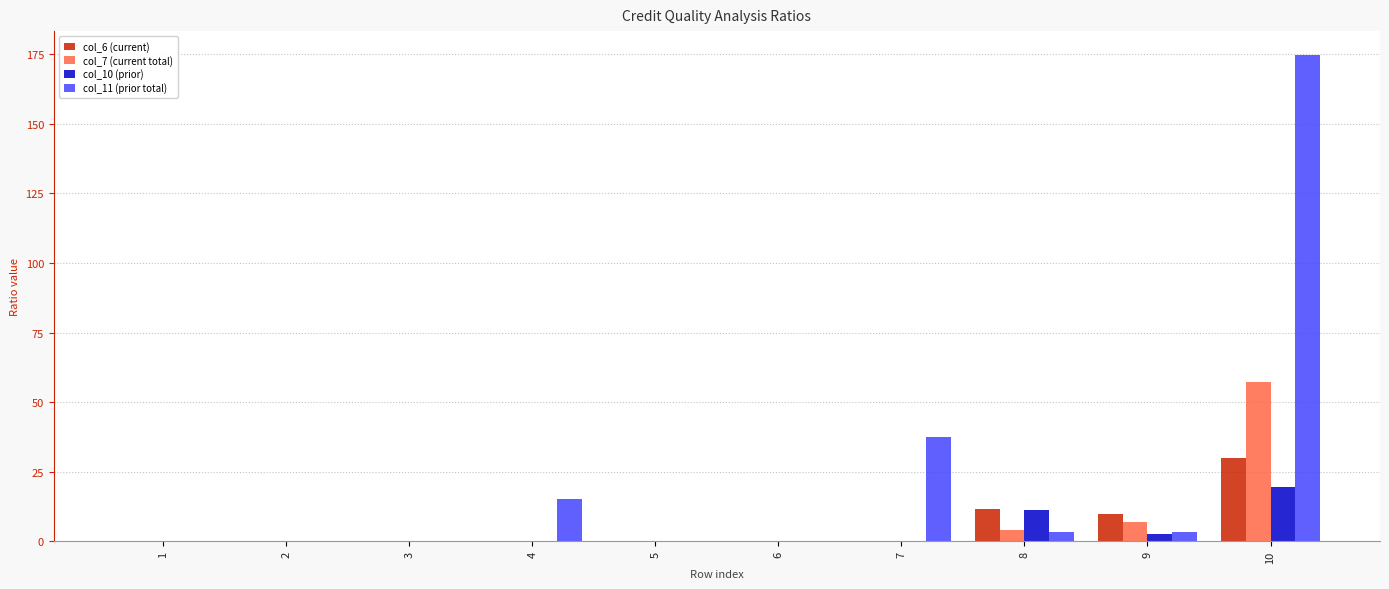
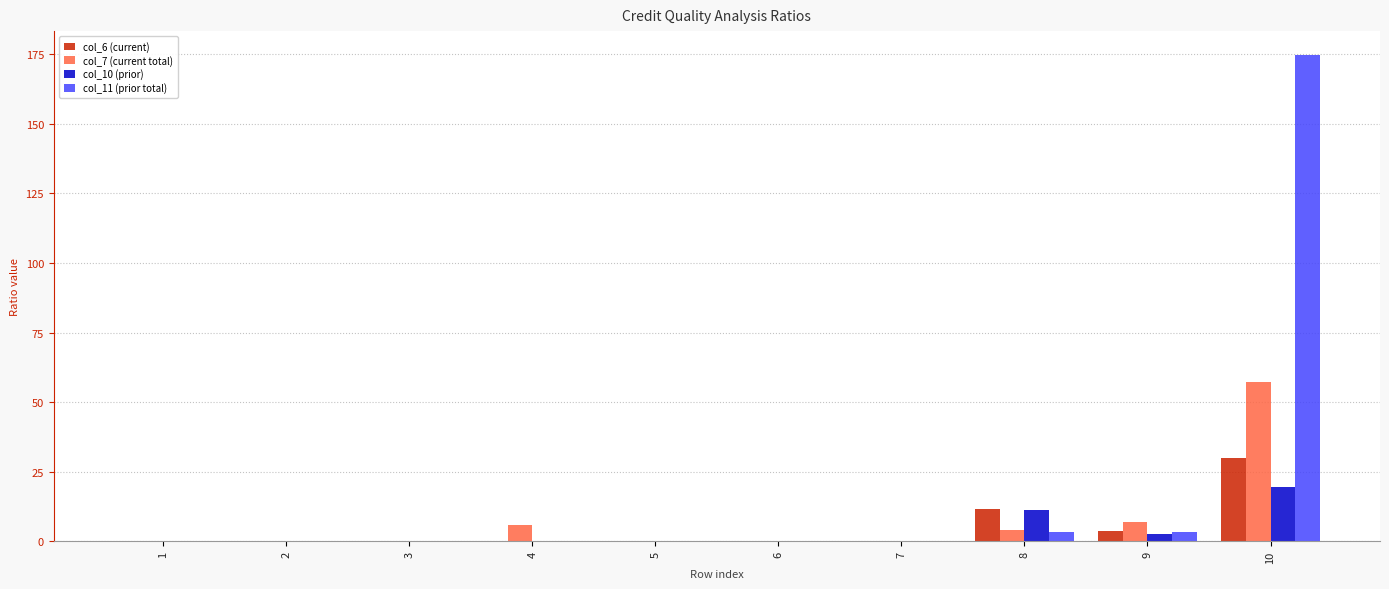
  {
    "col_6 (current)": {
      "8": 12,
-     "9": 10,
+     "9": 4,
      "10": 30
    },
    "col_7 (current total)": {
-     "4": 0,
+     "4": 6,
      "8": 4,
      "9": 7,
      "10": 57
    },
    "col_10 (prior)": {
      "8": 11,
      "9": 3,
      "10": 20
    },
    "col_11 (prior total)": {
-     "4": 15,
-     "7": 38,
+     "4": 0,
+     "7": 0,
      "8": 4,
      "9": 3,
      "10": 175
    }
  }
